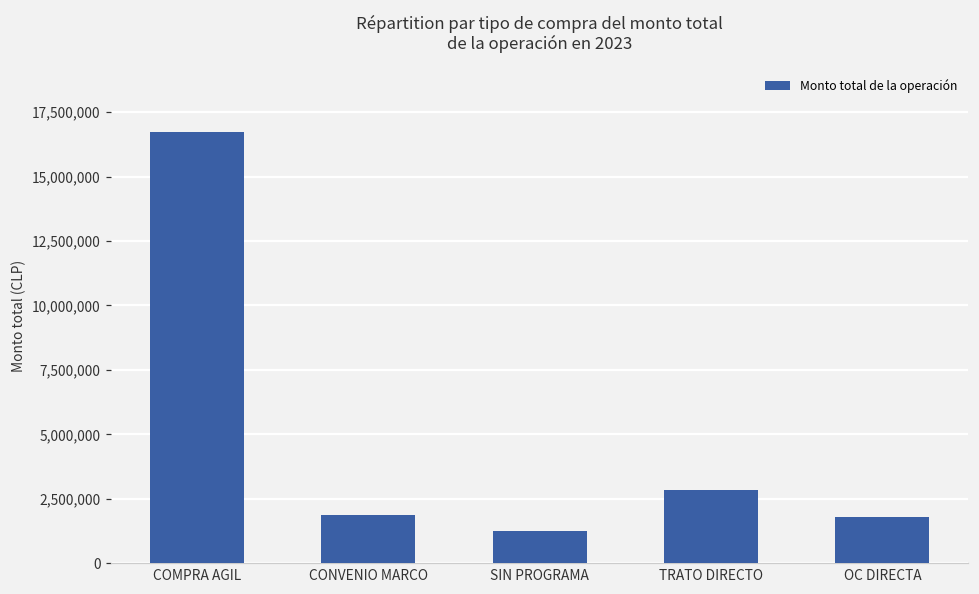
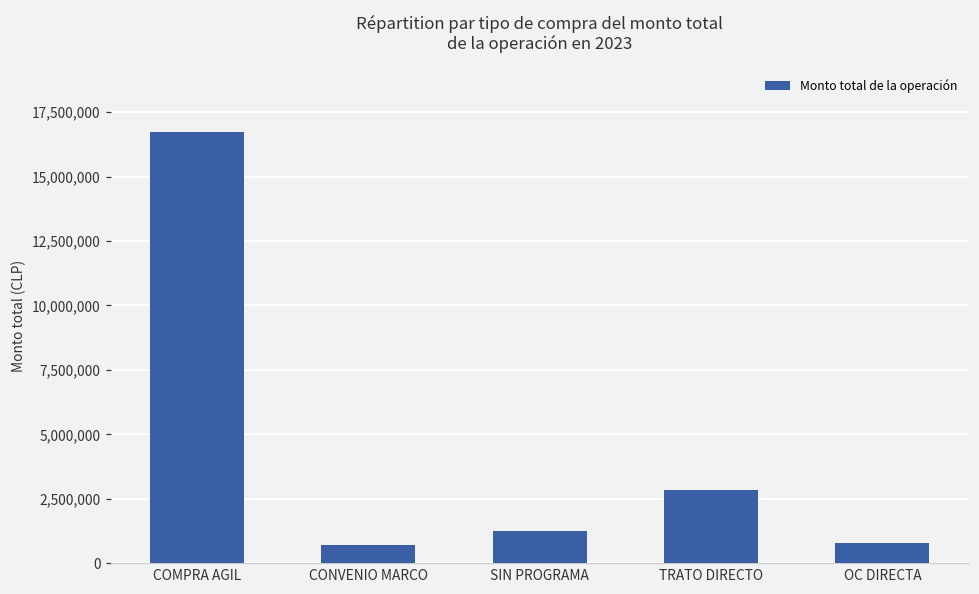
  {
    "COMPRA AGIL": "16,700,000",
-   "CONVENIO MARCO": "1,900,000",
+   "CONVENIO MARCO": "700,000",
    "SIN PROGRAMA": "1,300,000",
    "TRATO DIRECTO": "2,800,000",
-   "OC DIRECTA": "1,800,000"
+   "OC DIRECTA": "800,000"
  }
